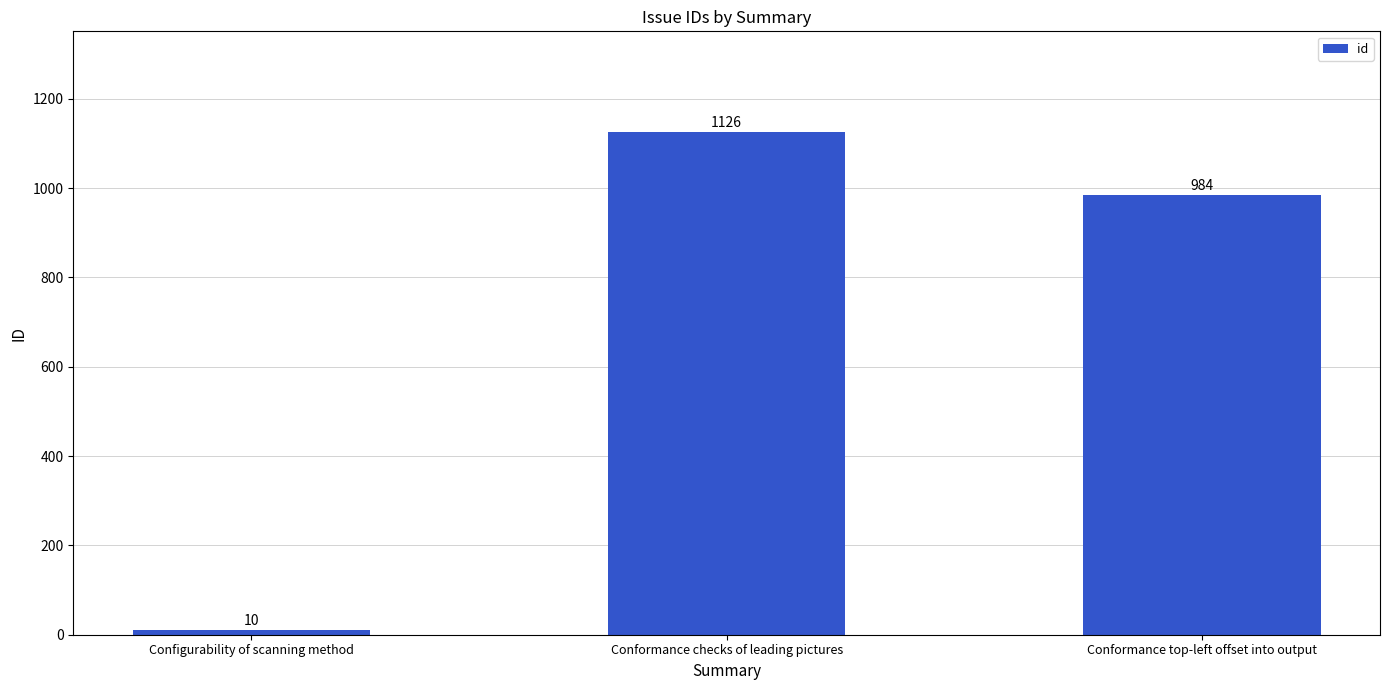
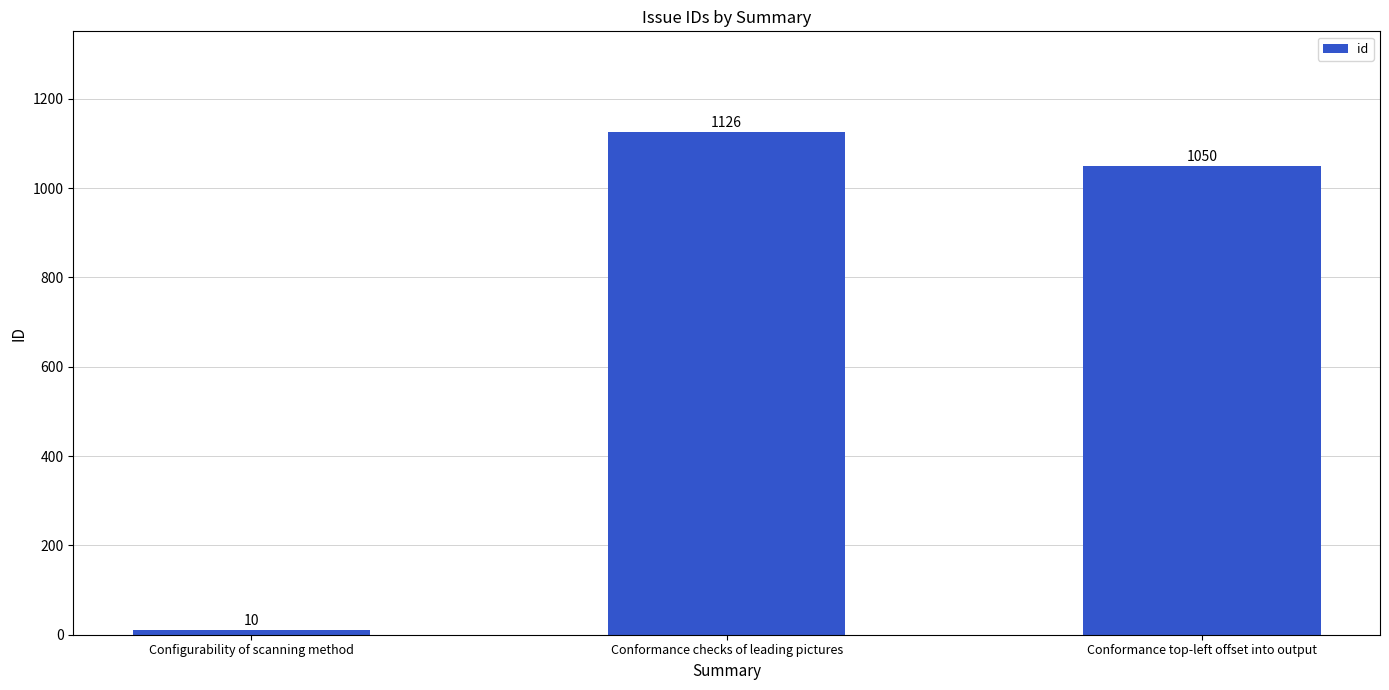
  {
    "Configurability of scanning method": 10,
    "Conformance checks of leading pictures": 1126,
-   "Conformance top-left offset into output": 984
+   "Conformance top-left offset into output": 1050
  }
